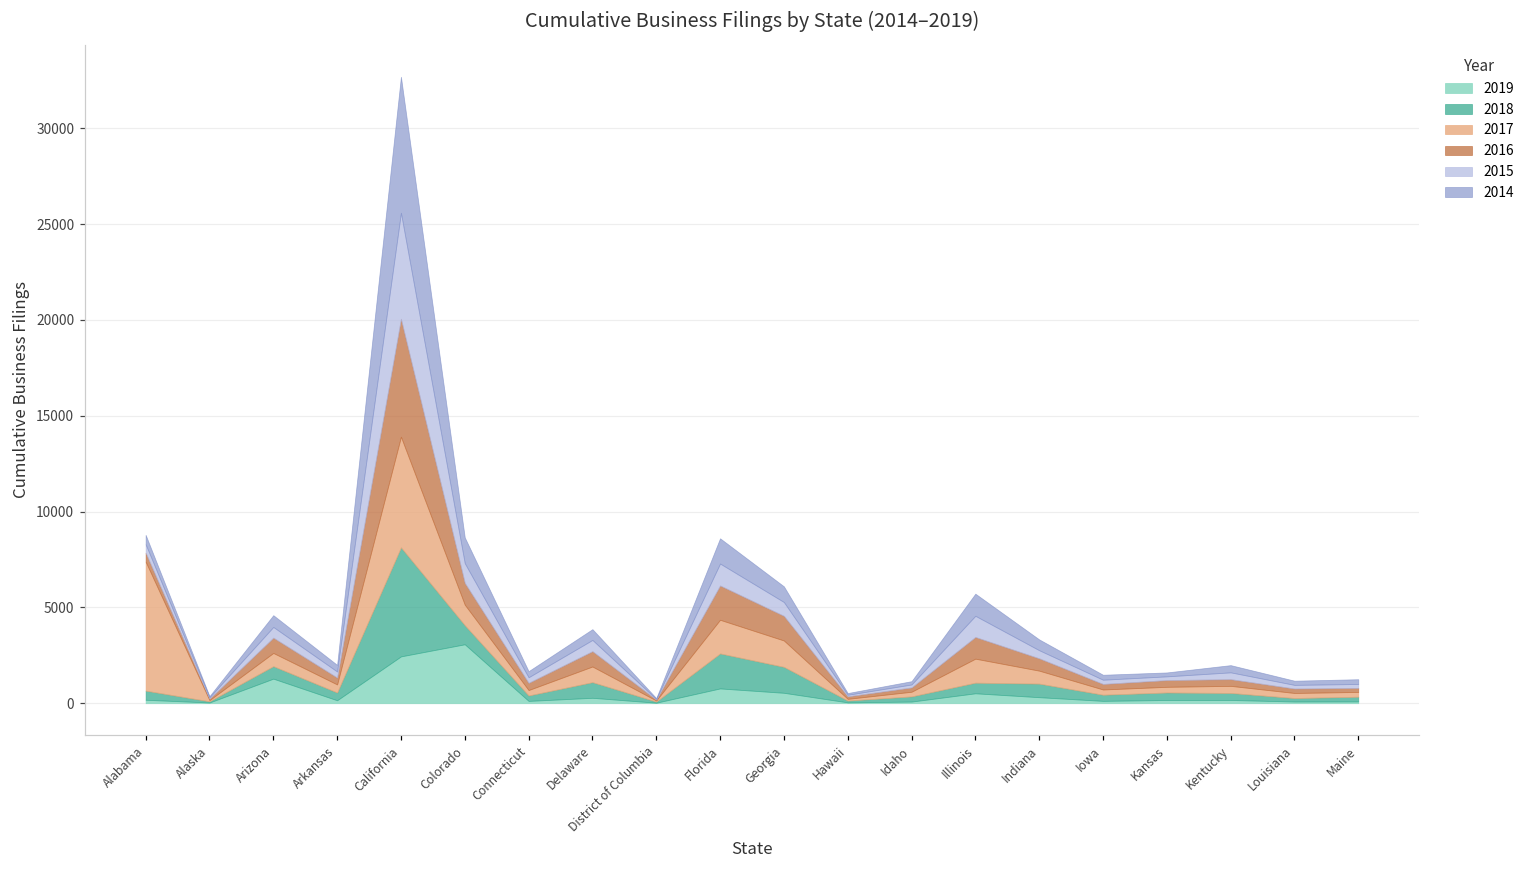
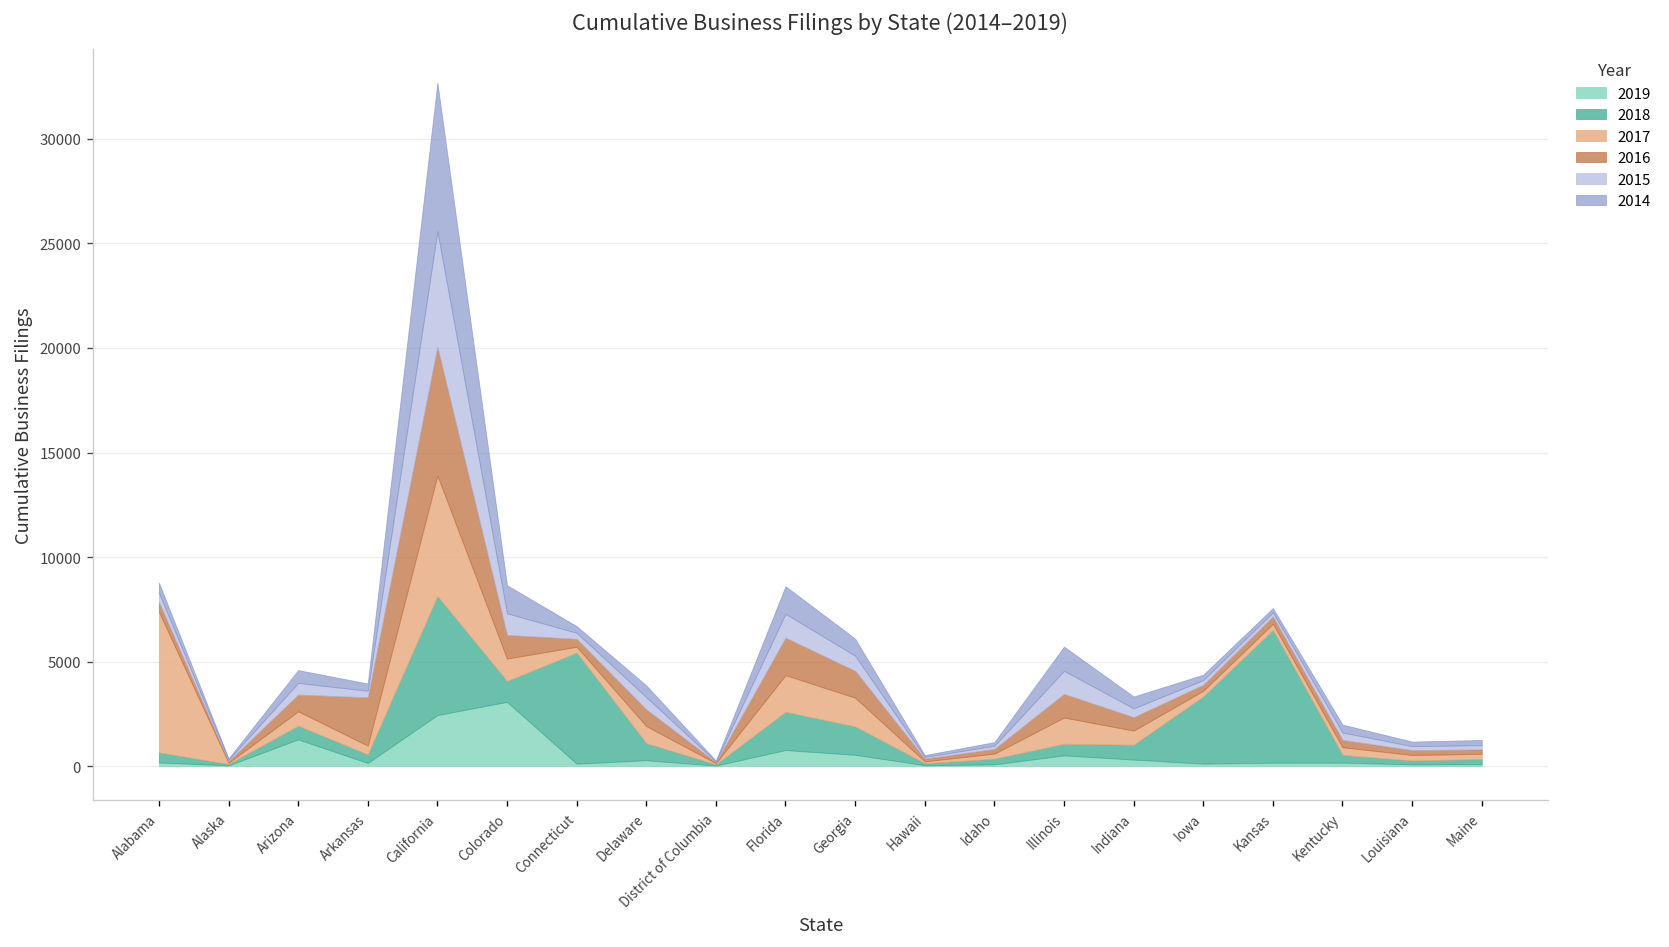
  {
    "2019": {
      "Alabama": 200,
      "Arizona": 1300,
      "Arkansas": 200,
      "California": 2400,
      "Colorado": 3100,
      "Delaware": 300,
      "Florida": 800,
      "Georgia": 500,
      "Illinois": 500,
      "Indiana": 300,
      "Kansas": 200,
      "Kentucky": 200
    },
    "2018": {
      "Alabama": 500,
      "Arizona": 700,
      "Arkansas": 400,
      "California": 5700,
      "Colorado": 1000,
-     "Connecticut": 300,
+     "Connecticut": 5300,
      "Delaware": 800,
      "Florida": 1800,
      "Georgia": 1400,
      "Idaho": 300,
      "Illinois": 600,
      "Indiana": 700,
-     "Iowa": 300,
-     "Kansas": 400,
+     "Iowa": 3200,
+     "Kansas": 6300,
      "Kentucky": 400,
      "Louisiana": 200,
      "Maine": 200
    },
    "2017": {
      "Alabama": 6700,
      "Arizona": 700,
      "Arkansas": 400,
      "California": 5800,
      "Colorado": 1100,
      "Connecticut": 300,
      "Delaware": 800,
      "Florida": 1800,
      "Georgia": 1400,
      "Idaho": 200,
      "Illinois": 1300,
      "Indiana": 700,
      "Iowa": 300,
      "Kansas": 300,
      "Kentucky": 400,
      "Louisiana": 300,
      "Maine": 200
    },
    "2016": {
      "Alabama": 500,
      "Arizona": 800,
-     "Arkansas": 400,
+     "Arkansas": 2300,
      "California": 6200,
      "Colorado": 1100,
      "Connecticut": 400,
      "Delaware": 800,
      "Florida": 1800,
      "Georgia": 1300,
      "Idaho": 200,
      "Illinois": 1100,
      "Indiana": 600,
      "Iowa": 300,
      "Kansas": 400,
      "Kentucky": 300,
      "Louisiana": 200,
      "Maine": 200
    }
  }
